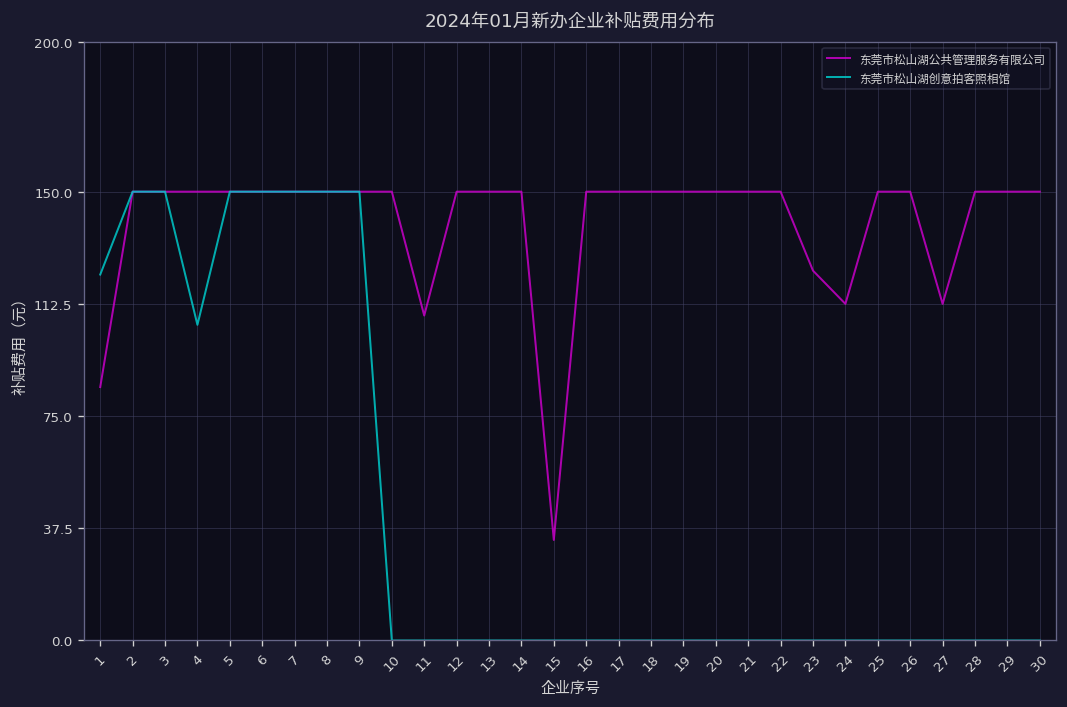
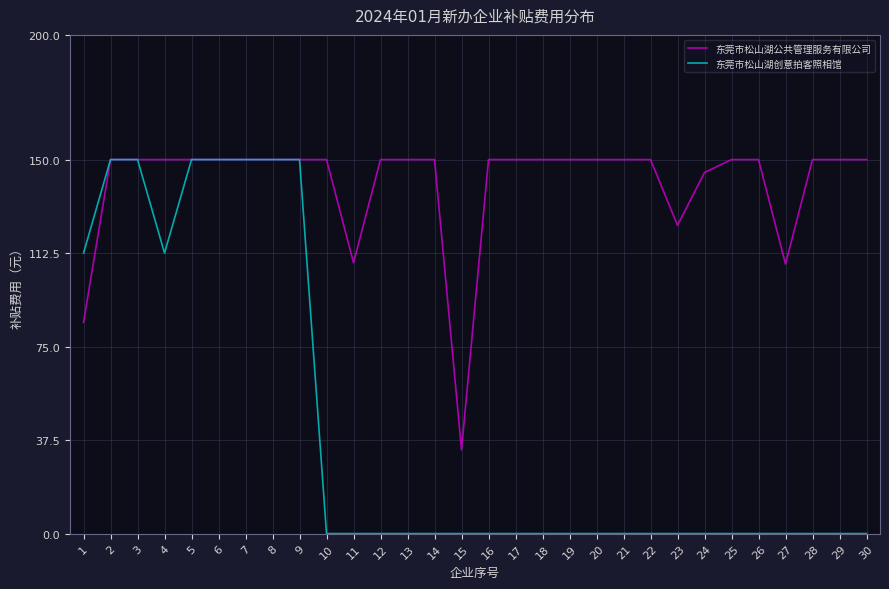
  {
    "东莞市松山湖公共管理服务有限公司": {
      "1": 85,
      "4": 150,
      "10": 150,
      "11": 109,
      "12": 150,
      "13": 150,
      "14": 150,
      "15": 34,
      "16": 150,
      "17": 150,
      "18": 150,
      "19": 150,
      "20": 150,
      "21": 150,
      "22": 150,
      "23": 124,
-     "24": 113,
+     "24": 145,
      "25": 150,
      "26": 150,
-     "27": 113,
+     "27": 108,
      "28": 150,
      "29": 150,
      "30": 150
    },
    "东莞市松山湖创意拍客照相馆": {
-     "1": 122,
-     "4": 106,
+     "1": 113,
+     "4": 113,
      "10": 0,
      "11": 0,
      "12": 0,
      "13": 0,
      "14": 0,
      "15": 0,
      "16": 0,
      "17": 0,
      "18": 0,
      "19": 0,
      "20": 0,
      "21": 0,
      "22": 0,
      "23": 0,
      "24": 0,
      "25": 0,
      "26": 0,
      "27": 0,
      "28": 0,
      "29": 0,
      "30": 0
    }
  }
